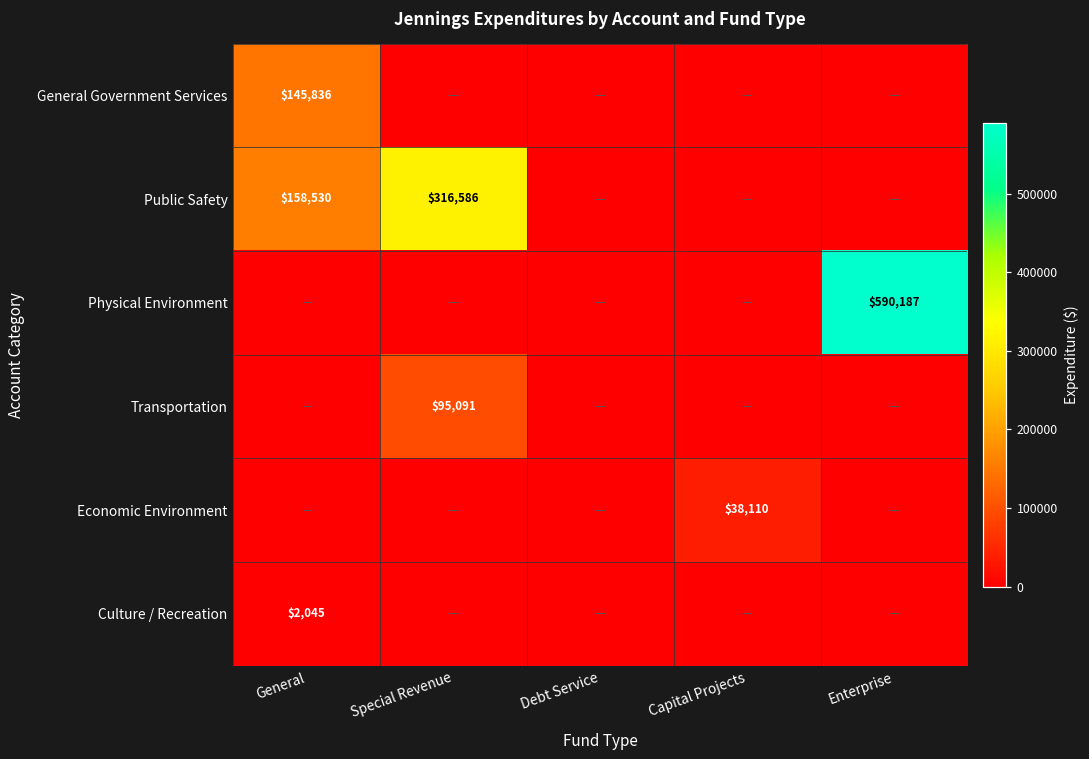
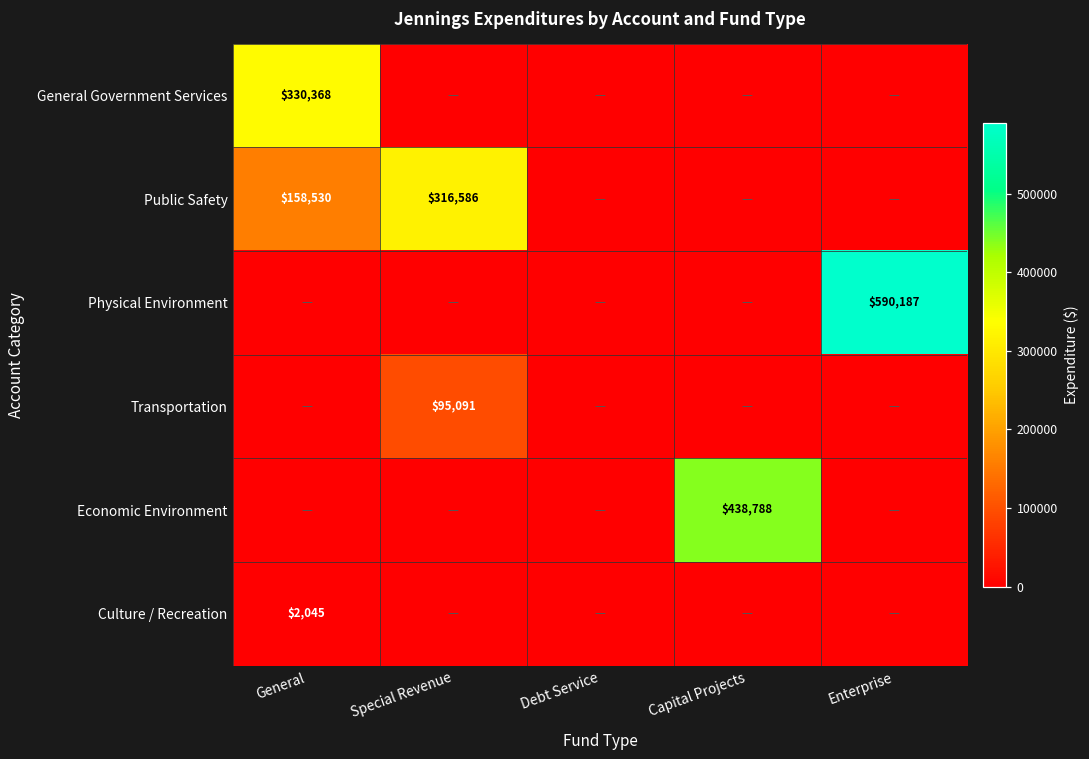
  {
    "General Government Services": {
-     "General": "$145,836"
+     "General": "$330,368"
    },
    "Public Safety": {
      "General": "$158,530",
      "Special Revenue": "$316,586"
    },
    "Physical Environment": {
      "Enterprise": "$590,187"
    },
    "Transportation": {
      "Special Revenue": "$95,091"
    },
    "Economic Environment": {
-     "Capital Projects": "$38,110"
+     "Capital Projects": "$438,788"
    },
    "Culture / Recreation": {
      "General": "$2,045"
    }
  }
